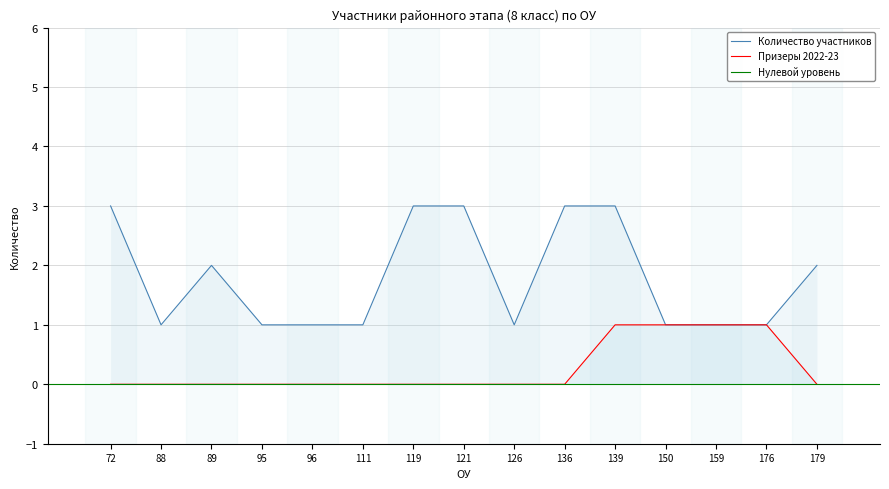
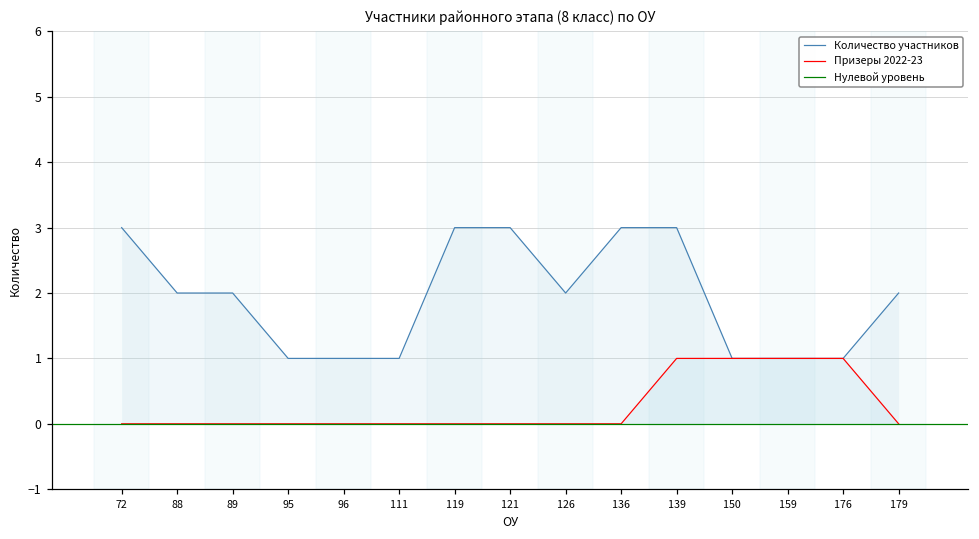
  {
    "Количество участников": {
      "72": 3,
-     "88": 1,
+     "88": 2,
      "89": 2,
      "95": 1,
      "96": 1,
      "111": 1,
      "119": 3,
      "121": 3,
-     "126": 1,
+     "126": 2,
      "136": 3,
      "139": 3,
      "179": 2
    },
    "Призеры 2022-23": {
      "72": 0,
      "88": 0,
      "89": 0,
      "95": 0,
      "96": 0,
      "111": 0,
      "119": 0,
      "121": 0,
      "126": 0,
      "136": 0,
      "139": 1,
      "179": 0
    }
  }
